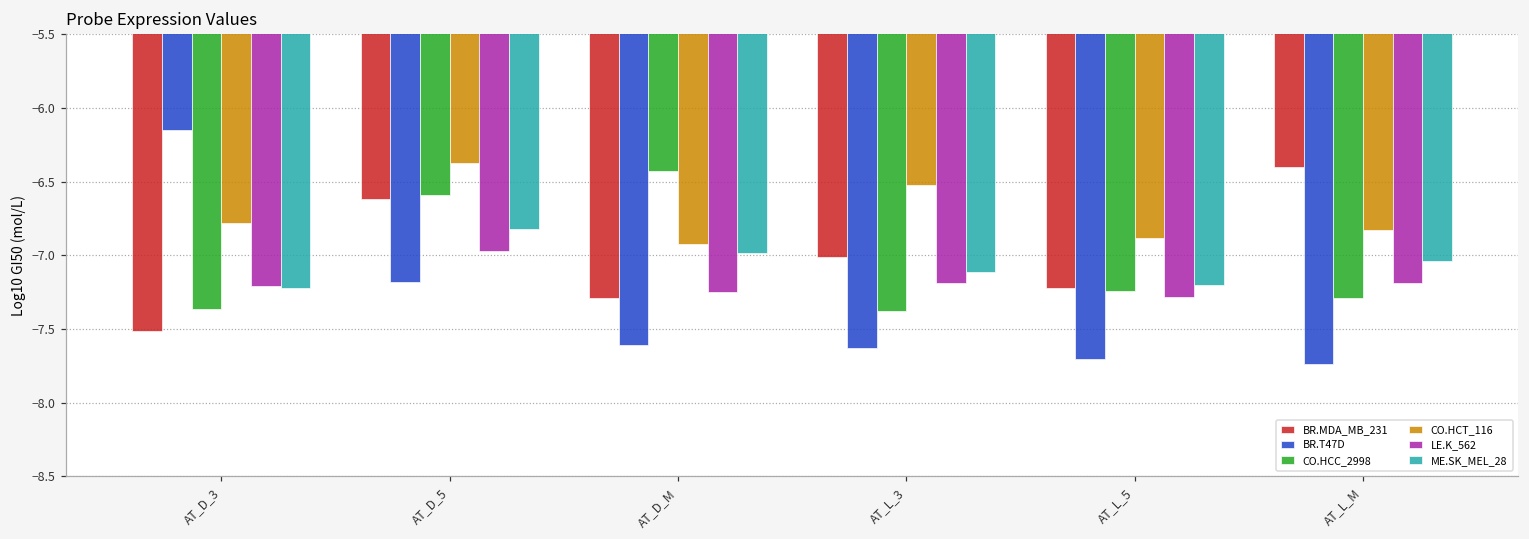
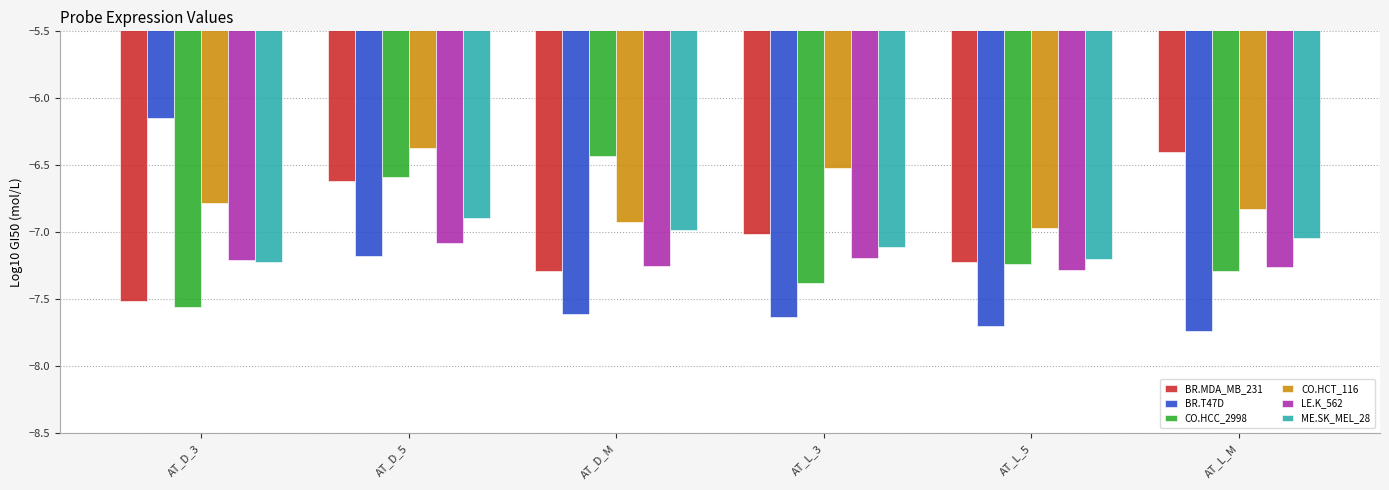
  {
    "BR.MDA_MB_231": {
      "AT_D_3": -7.51,
      "AT_D_5": -6.62,
      "AT_D_M": -7.29,
      "AT_L_3": -7.01,
      "AT_L_5": -7.22,
      "AT_L_M": -6.40
    },
    "BR.T47D": {
      "AT_D_3": -6.15,
      "AT_D_5": -7.18,
      "AT_D_M": -7.61,
      "AT_L_3": -7.63,
      "AT_L_5": -7.70,
      "AT_L_M": -7.74
    },
    "CO.HCC_2998": {
-     "AT_D_3": -7.36,
+     "AT_D_3": -7.56,
      "AT_D_5": -6.59,
      "AT_D_M": -6.43,
      "AT_L_3": -7.38,
      "AT_L_5": -7.24,
      "AT_L_M": -7.29
    },
    "CO.HCT_116": {
      "AT_D_3": -6.78,
      "AT_D_5": -6.37,
      "AT_D_M": -6.92,
      "AT_L_3": -6.52,
-     "AT_L_5": -6.88,
+     "AT_L_5": -6.97,
      "AT_L_M": -6.83
    },
    "LE.K_562": {
      "AT_D_3": -7.21,
-     "AT_D_5": -6.97,
+     "AT_D_5": -7.08,
      "AT_D_M": -7.25,
      "AT_L_3": -7.19,
      "AT_L_5": -7.28,
-     "AT_L_M": -7.19
+     "AT_L_M": -7.26
    },
    "ME.SK_MEL_28": {
      "AT_D_3": -7.22,
-     "AT_D_5": -6.82,
+     "AT_D_5": -6.89,
      "AT_D_M": -6.98,
      "AT_L_3": -7.11,
      "AT_L_5": -7.20,
      "AT_L_M": -7.04
    }
  }
